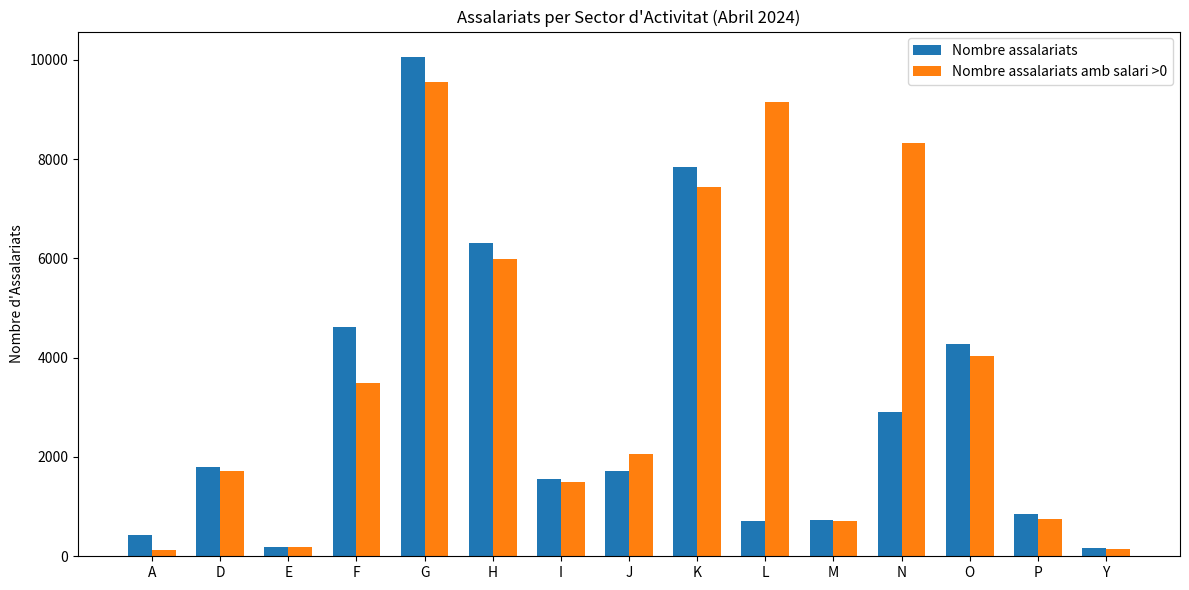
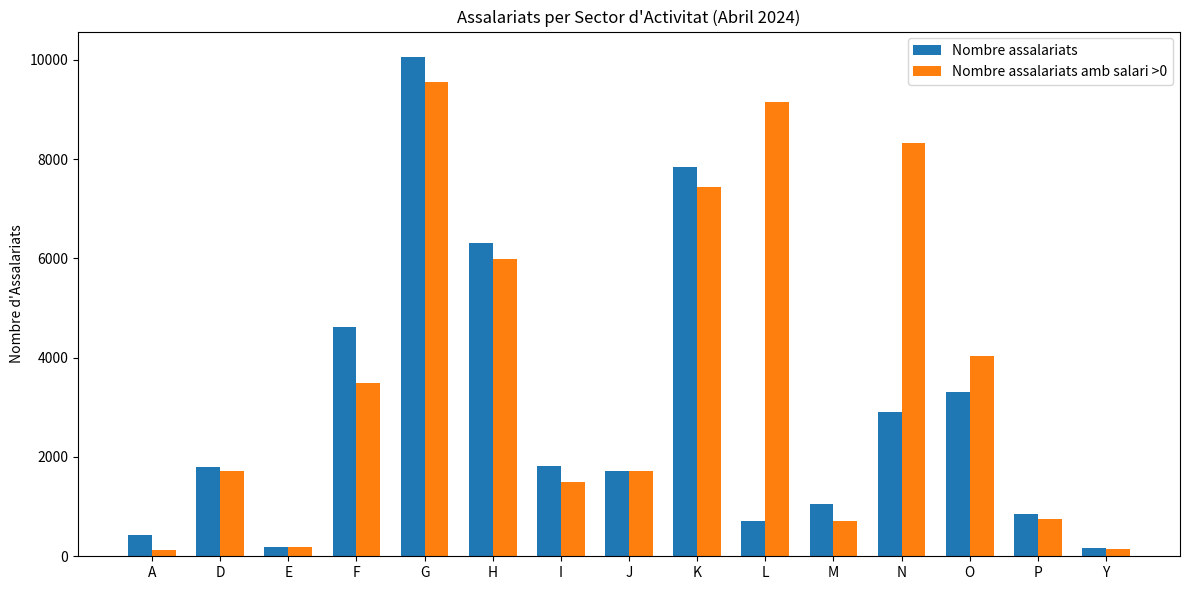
  {
    "Nombre assalariats": {
      "A": 400,
      "D": 1800,
      "E": 200,
      "F": 4600,
      "G": 10100,
      "H": 6300,
-     "I": 1600,
+     "I": 1800,
      "J": 1700,
      "K": 7800,
      "L": 700,
-     "M": 700,
+     "M": 1100,
      "N": 2900,
-     "O": 4300,
+     "O": 3300,
      "P": 800,
      "Y": 200
    },
    "Nombre assalariats amb salari >0": {
      "A": 100,
      "D": 1700,
      "E": 200,
      "F": 3500,
      "G": 9600,
      "H": 6000,
      "I": 1500,
-     "J": 2100,
+     "J": 1700,
      "K": 7400,
      "L": 9100,
      "M": 700,
      "N": 8300,
      "O": 4000,
      "P": 700,
      "Y": 100
    }
  }
